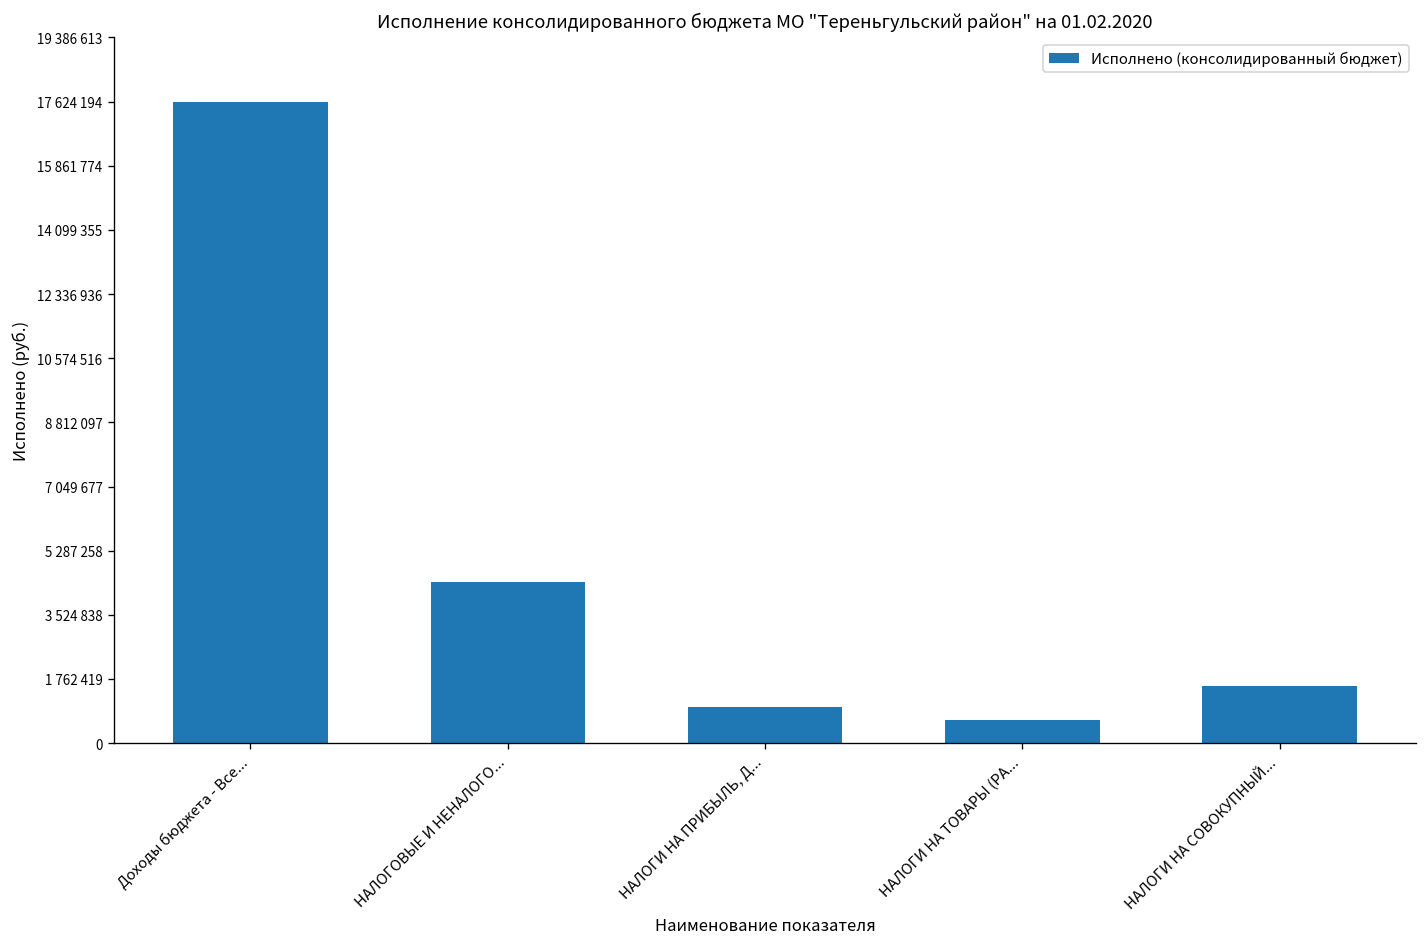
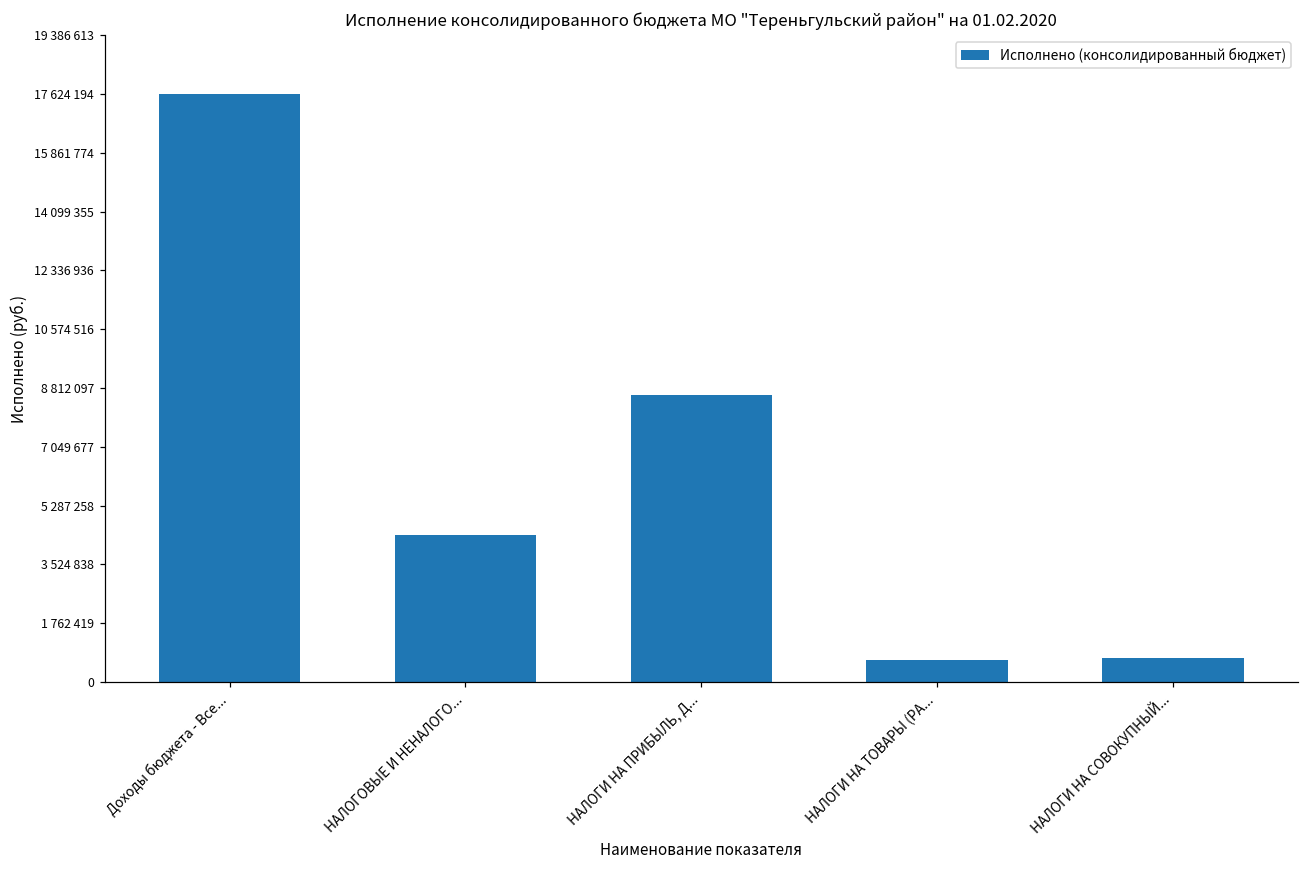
  {
    "Доходы бюджета - Все...": 17600000,
    "НАЛОГОВЫЕ И НЕНАЛОГО...": 4400000,
-   "НАЛОГИ НА ПРИБЫЛЬ, Д...": 1000000,
+   "НАЛОГИ НА ПРИБЫЛЬ, Д...": 8600000,
    "НАЛОГИ НА ТОВАРЫ (РА...": 600000,
-   "НАЛОГИ НА СОВОКУПНЫЙ...": 1600000
+   "НАЛОГИ НА СОВОКУПНЫЙ...": 700000
  }
